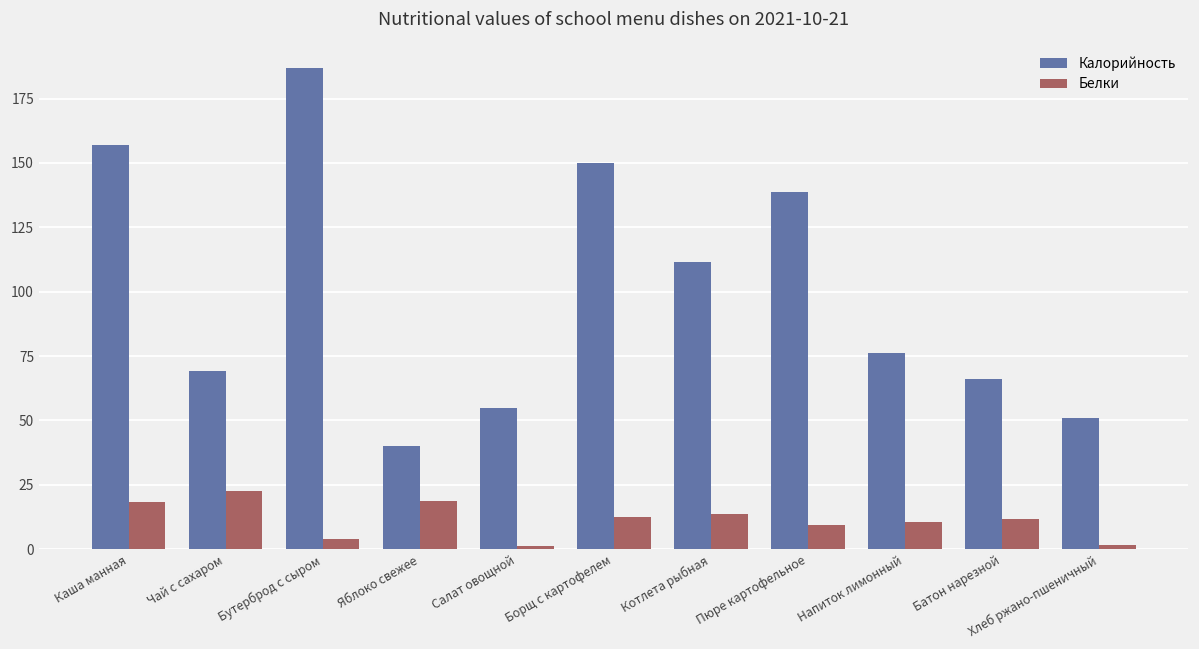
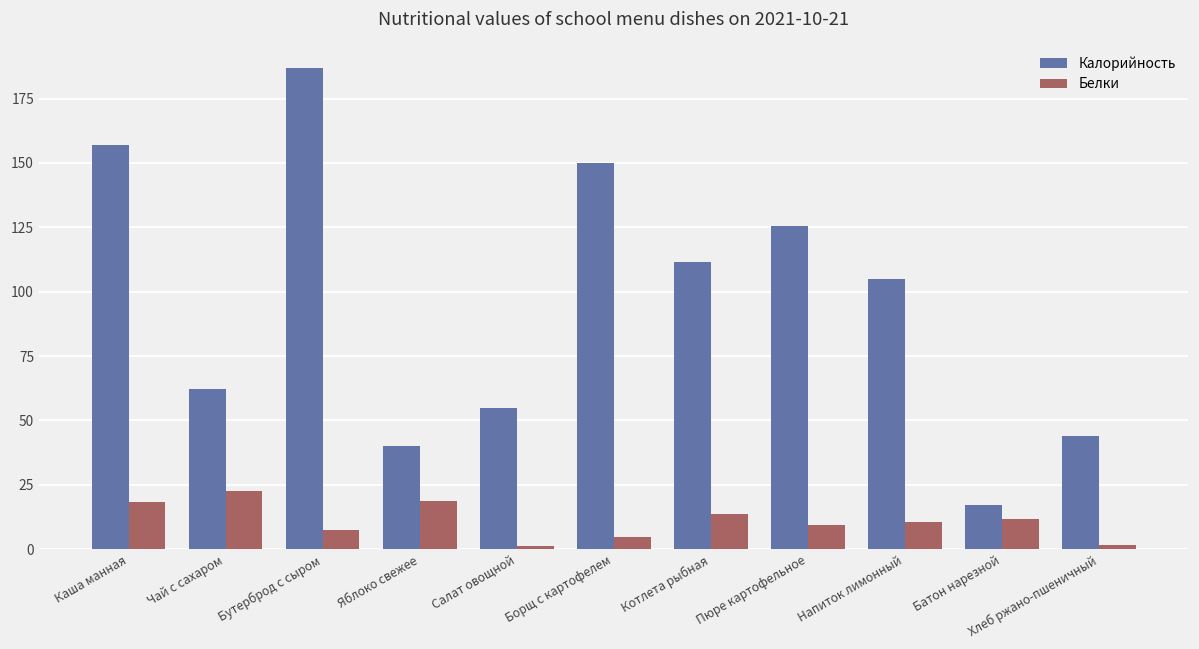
  {
    "Калорийность": {
      "Каша манная": 157,
-     "Чай с сахаром": 69,
+     "Чай с сахаром": 62,
      "Бутерброд с сыром": 187,
      "Яблоко свежее": 40,
      "Салат овощной": 55,
      "Борщ с картофелем": 150,
      "Котлета рыбная": 112,
-     "Пюре картофельное": 139,
-     "Напиток лимонный": 76,
-     "Батон нарезной": 66,
-     "Хлеб ржано-пшеничный": 51
+     "Пюре картофельное": 126,
+     "Напиток лимонный": 105,
+     "Батон нарезной": 17,
+     "Хлеб ржано-пшеничный": 44
    },
    "Белки": {
      "Каша манная": 18,
      "Чай с сахаром": 23,
-     "Бутерброд с сыром": 4,
+     "Бутерброд с сыром": 8,
      "Яблоко свежее": 19,
      "Салат овощной": 1,
-     "Борщ с картофелем": 12,
+     "Борщ с картофелем": 5,
      "Котлета рыбная": 14,
      "Пюре картофельное": 9,
      "Напиток лимонный": 11,
      "Батон нарезной": 12,
      "Хлеб ржано-пшеничный": 2
    }
  }
